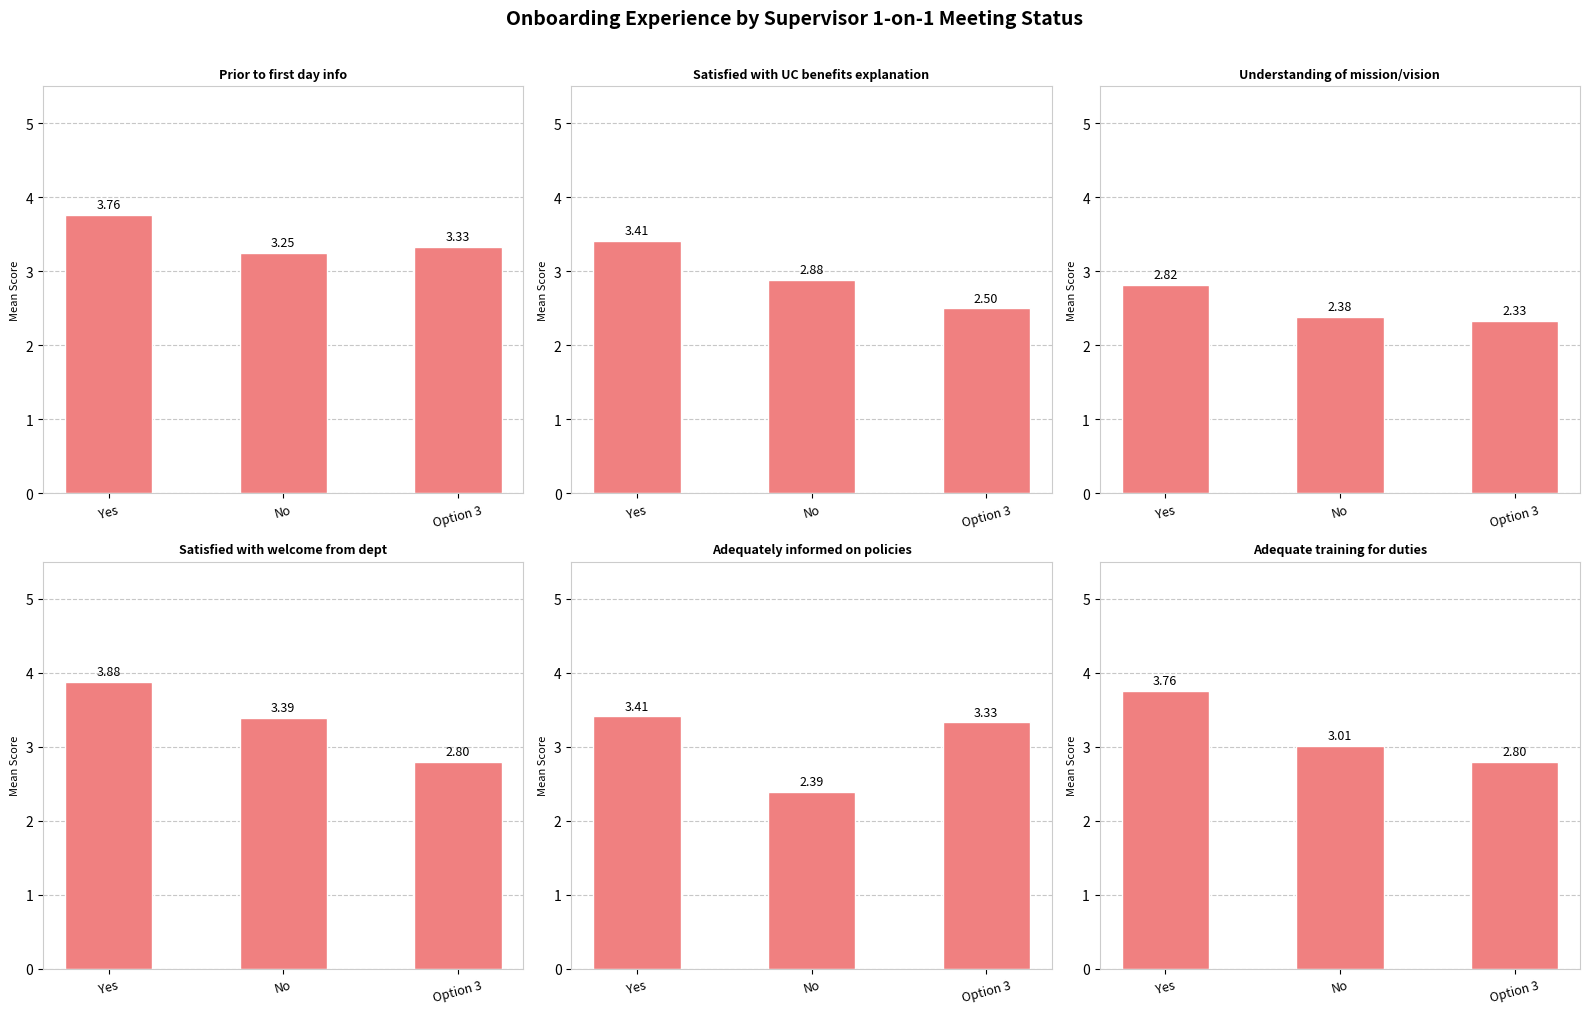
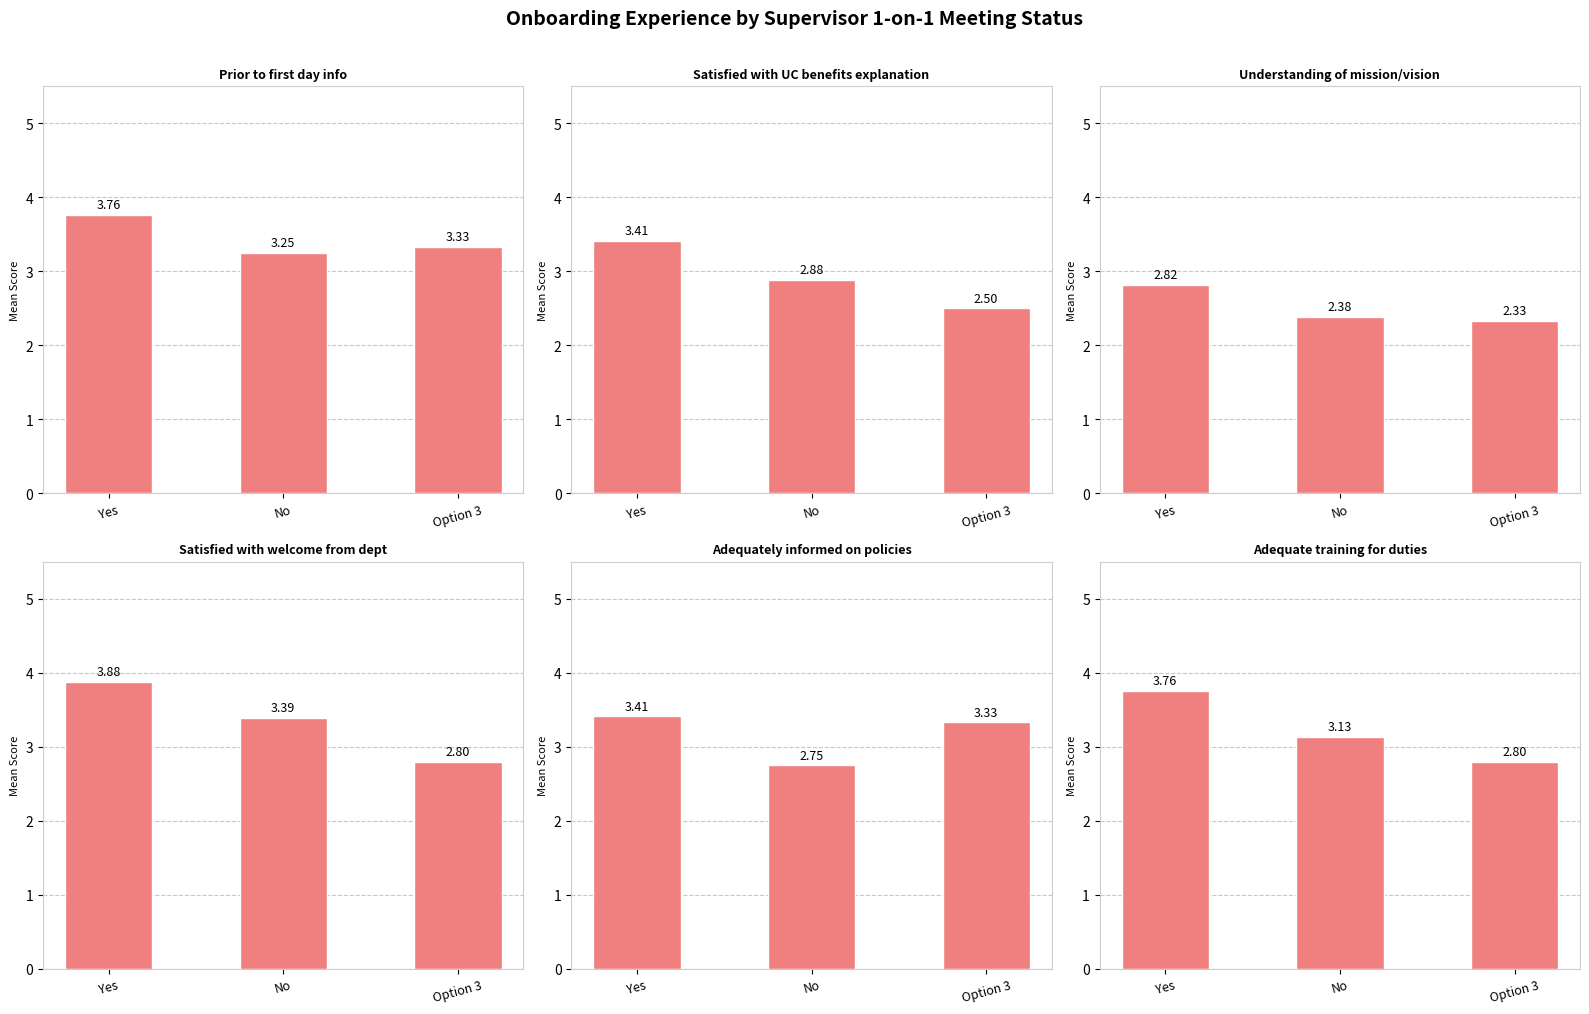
  {
    "Prior to first day info": {
      "Yes": 3.76,
      "No": 3.25,
      "Option 3": 3.33
    },
    "Satisfied with UC benefits explanation": {
      "Yes": 3.41,
      "No": 2.88,
      "Option 3": 2.50
    },
    "Understanding of mission/vision": {
      "Yes": 2.82,
      "No": 2.38,
      "Option 3": 2.33
    },
    "Satisfied with welcome from dept": {
      "Yes": 3.88,
      "No": 3.39,
      "Option 3": 2.80
    },
    "Adequately informed on policies": {
      "Yes": 3.41,
-     "No": 2.39,
+     "No": 2.75,
      "Option 3": 3.33
    },
    "Adequate training for duties": {
      "Yes": 3.76,
-     "No": 3.01,
+     "No": 3.13,
      "Option 3": 2.80
    }
  }
